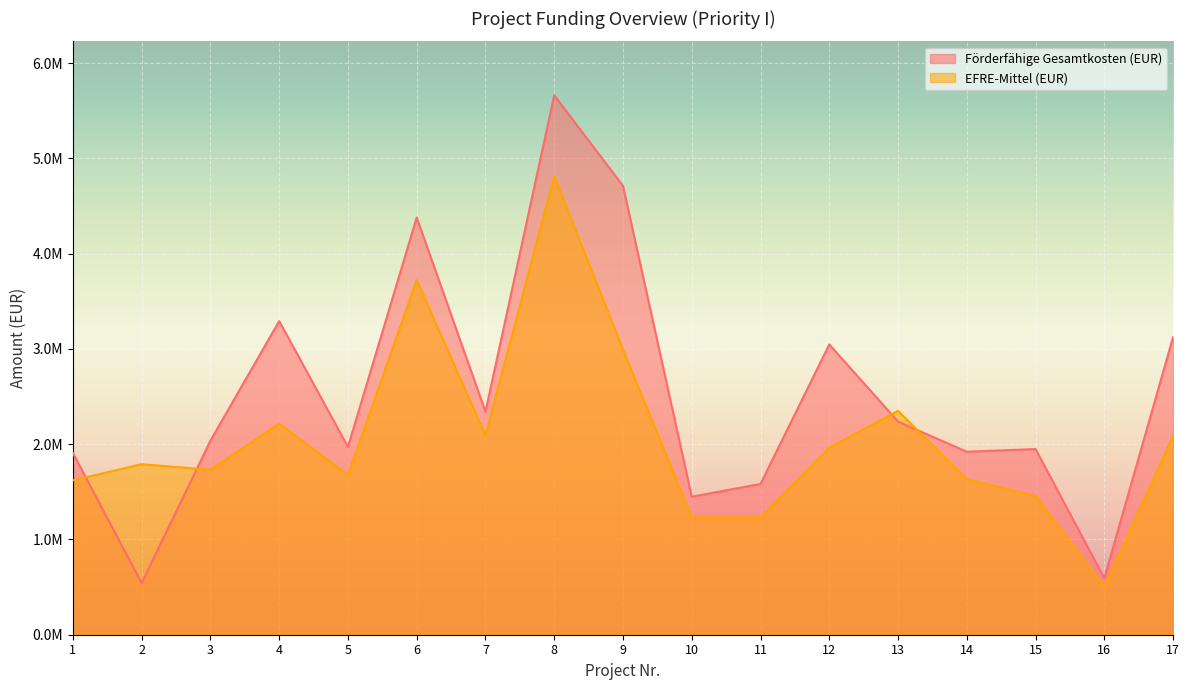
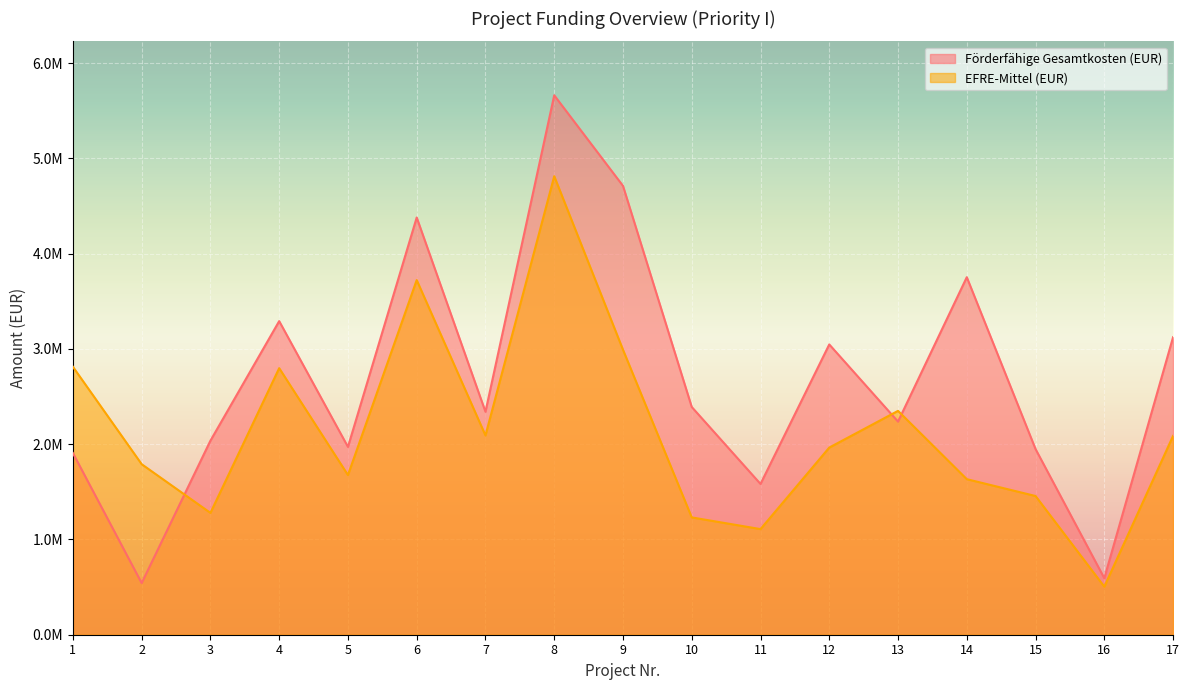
  {
    "Förderfähige Gesamtkosten (EUR)": {
      "1": 1900000,
      "2": 500000,
      "3": 2000000,
      "4": 3300000,
      "5": 2000000,
      "6": 4400000,
      "7": 2300000,
      "8": 5700000,
      "9": 4700000,
-     "10": 1400000,
+     "10": 2400000,
      "11": 1600000,
      "12": 3000000,
      "13": 2200000,
-     "14": 1900000,
+     "14": 3800000,
      "15": 1900000,
      "16": 600000,
      "17": 3100000
    },
    "EFRE-Mittel (EUR)": {
-     "1": 1600000,
+     "1": 2800000,
      "2": 1800000,
-     "3": 1700000,
-     "4": 2200000,
+     "3": 1300000,
+     "4": 2800000,
      "5": 1700000,
      "6": 3700000,
      "7": 2100000,
      "8": 4800000,
      "9": 3000000,
      "10": 1200000,
-     "11": 1200000,
+     "11": 1100000,
      "12": 2000000,
      "13": 2300000,
      "14": 1600000,
      "15": 1500000,
      "16": 500000,
      "17": 2100000
    }
  }
